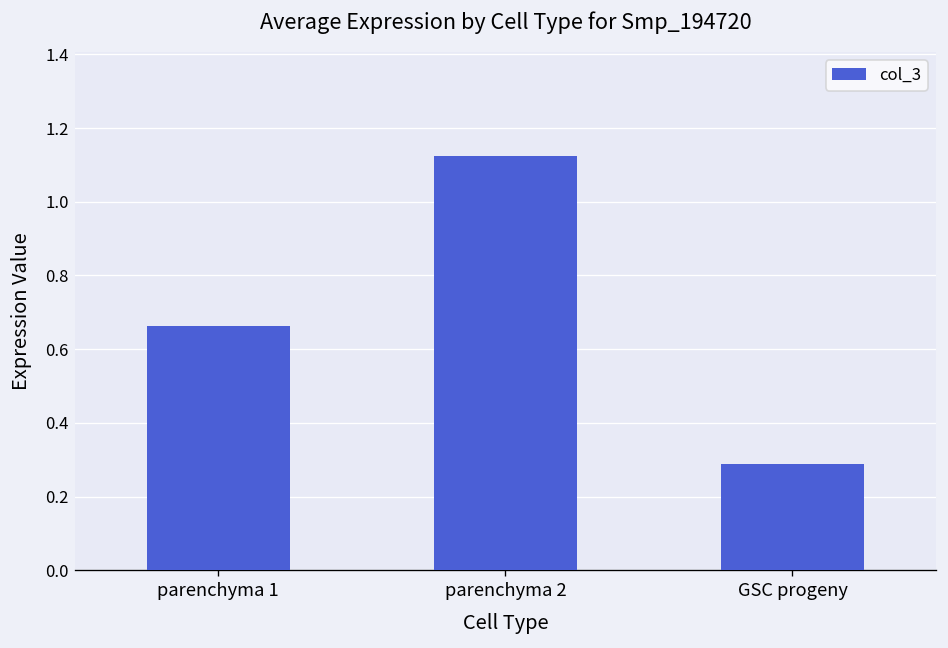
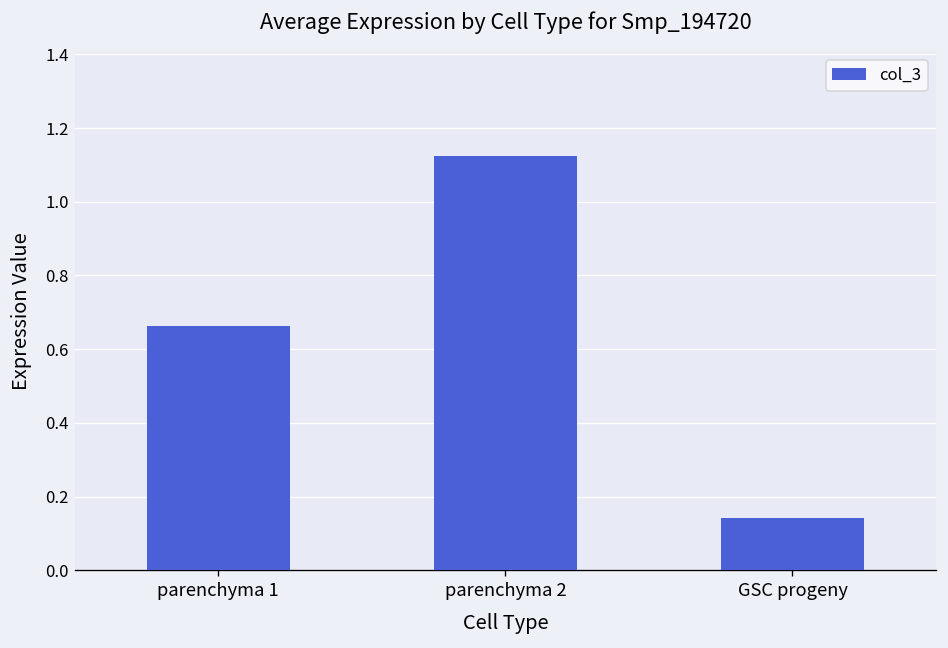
  {
    "parenchyma 1": 0.66,
    "parenchyma 2": 1.13,
-   "GSC progeny": 0.29
+   "GSC progeny": 0.14
  }
